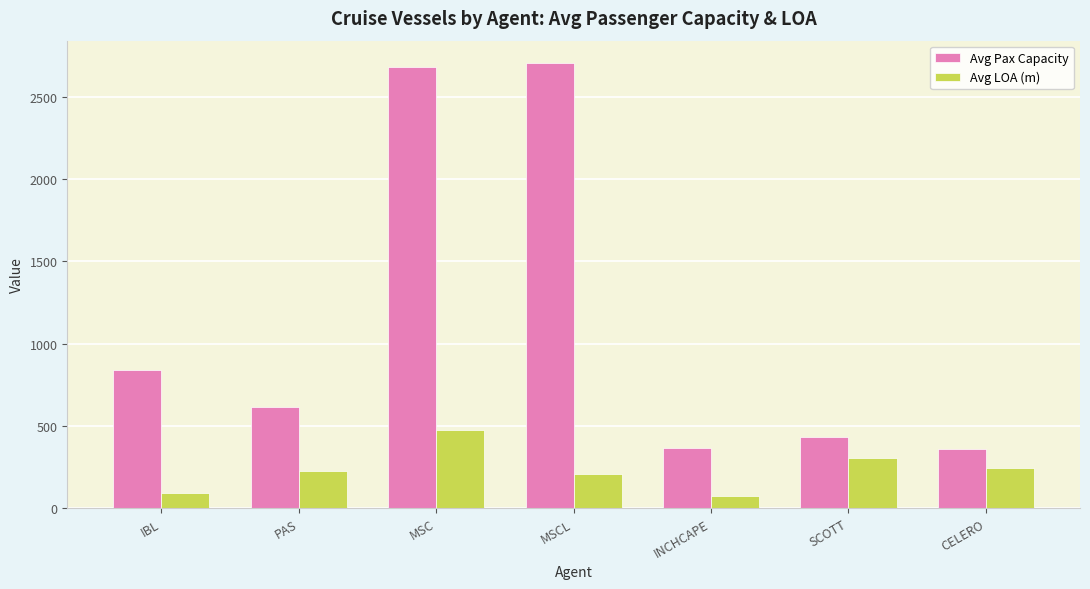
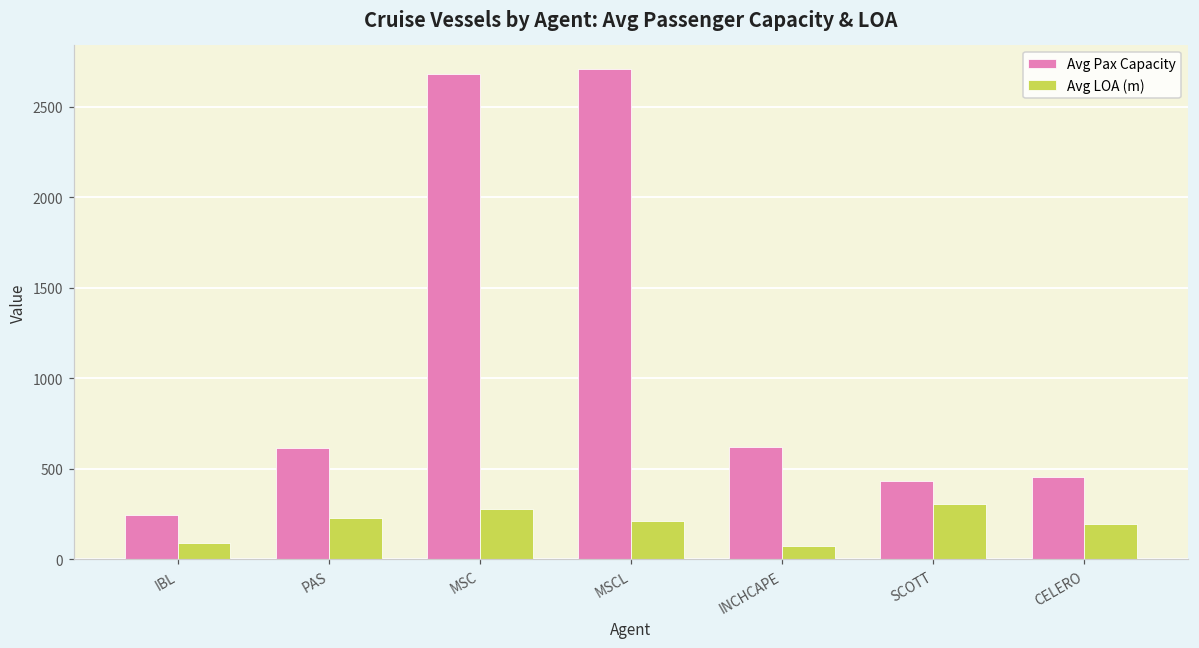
  {
    "Avg Pax Capacity": {
-     "IBL": 840,
+     "IBL": 240,
      "PAS": 610,
      "MSC": 2680,
      "MSCL": 2710,
-     "INCHCAPE": 370,
+     "INCHCAPE": 620,
      "SCOTT": 430,
-     "CELERO": 360
+     "CELERO": 460
    },
    "Avg LOA (m)": {
      "IBL": 90,
      "PAS": 230,
-     "MSC": 480,
+     "MSC": 280,
      "MSCL": 210,
      "INCHCAPE": 70,
      "SCOTT": 310,
-     "CELERO": 240
+     "CELERO": 190
    }
  }
